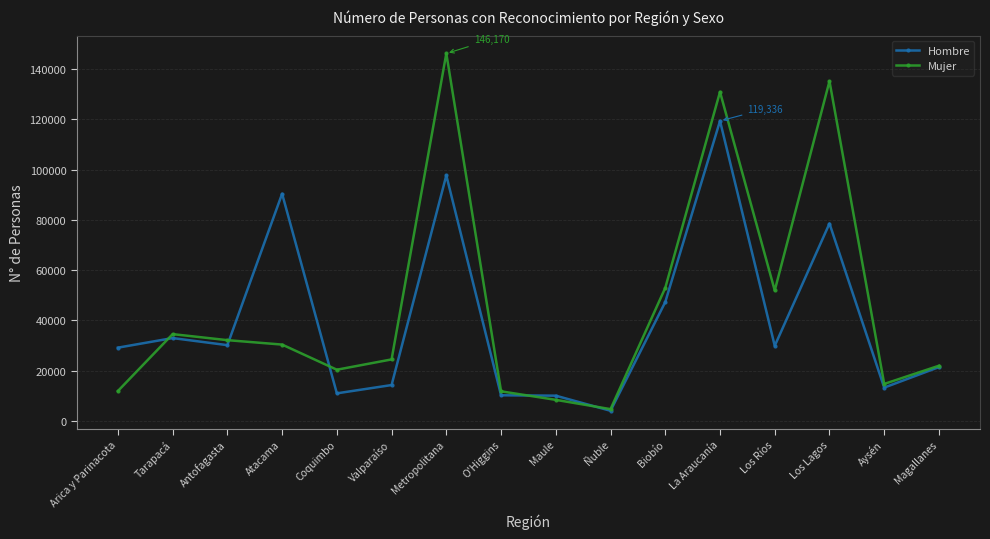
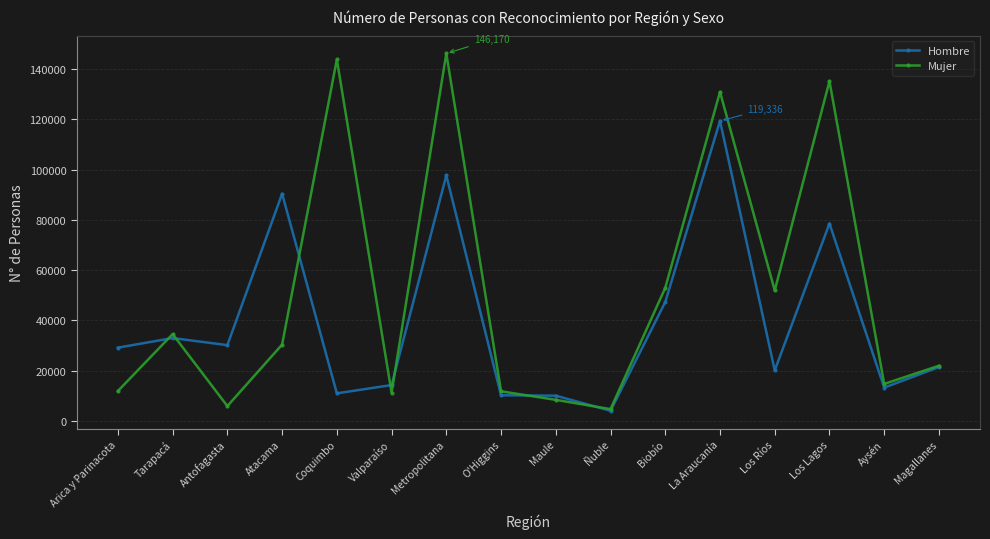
  {
    "Hombre": {
      "Arica y Parinacota": 29000,
      "Tarapacá": 33000,
      "Antofagasta": 30000,
      "Atacama": 90000,
      "Coquimbo": 11000,
      "Valparaíso": 14000,
      "Metropolitana": 98000,
      "O'Higgins": 10000,
      "Maule": 10000,
      "Biobío": 47000,
-     "Los Ríos": 30000,
+     "Los Ríos": 20000,
      "Los Lagos": 79000,
      "Aysén": 13000
    },
    "Mujer": {
      "Arica y Parinacota": 12000,
      "Tarapacá": 34000,
-     "Antofagasta": 32000,
+     "Antofagasta": 6000,
      "Atacama": 30000,
-     "Coquimbo": 20000,
-     "Valparaíso": 24000,
+     "Coquimbo": 144000,
+     "Valparaíso": 11000,
      "O'Higgins": 12000,
      "Maule": 8000,
      "Biobío": 53000,
      "La Araucanía": 131000,
      "Los Ríos": 52000,
      "Los Lagos": 135000,
      "Aysén": 15000
    }
  }
